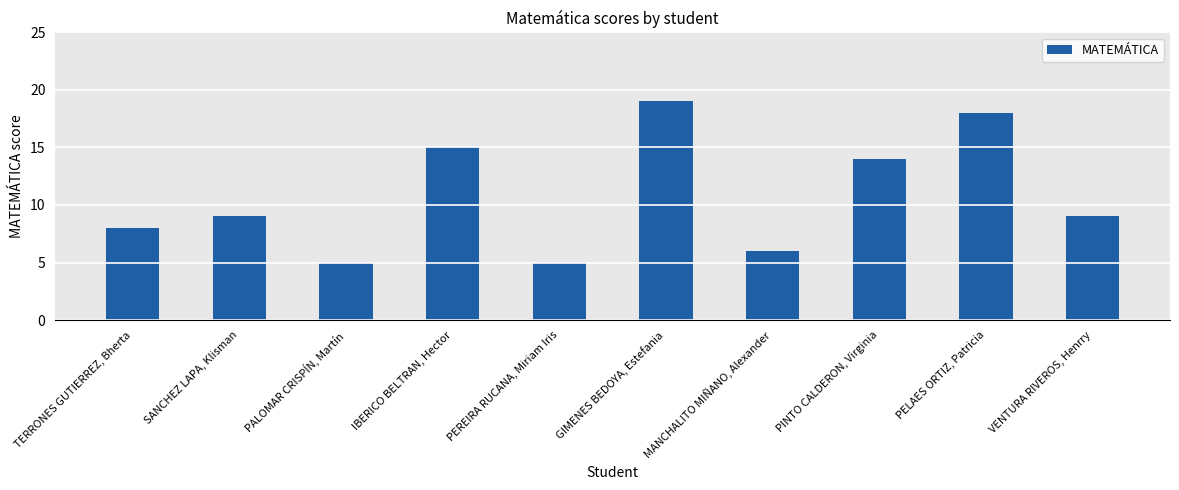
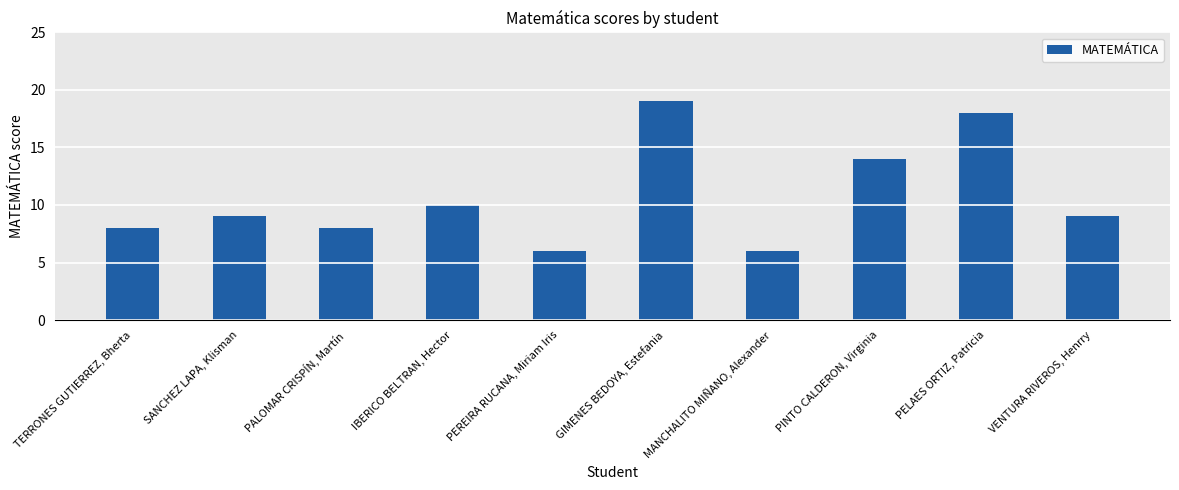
  {
    "TERRONES GUTIERREZ, Bherta": 8,
    "SANCHEZ LAPA, Klisman": 9,
-   "PALOMAR CRISPÍN, Martín": 5,
-   "IBERICO BELTRAN, Hector": 15,
-   "PEREIRA RUCANA, Miriam Iris": 5,
+   "PALOMAR CRISPÍN, Martín": 8,
+   "IBERICO BELTRAN, Hector": 10,
+   "PEREIRA RUCANA, Miriam Iris": 6,
    "GIMENES BEDOYA, Estefania": 19,
    "MANCHALITO MIÑANO, Alexander": 6,
    "PINTO CALDERON, Virginia": 14,
    "PELAES ORTIZ, Patricia": 18,
    "VENTURA RIVEROS, Henrry": 9
  }
